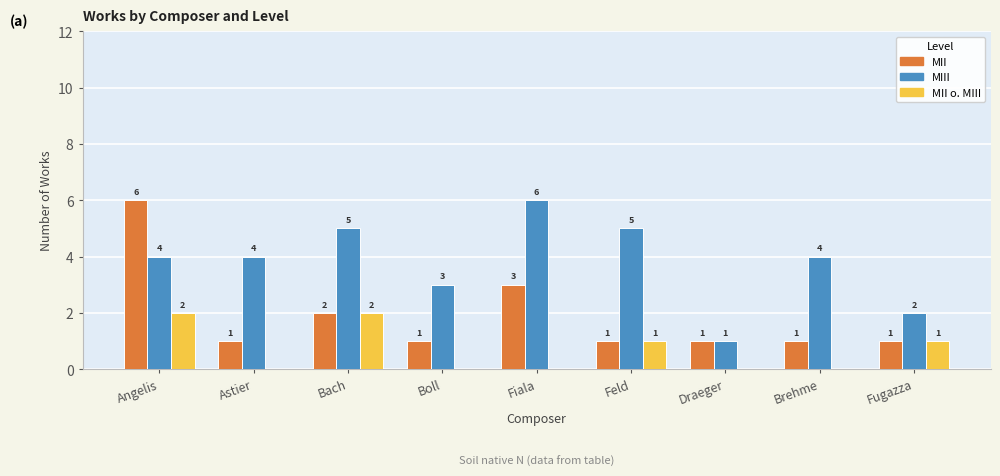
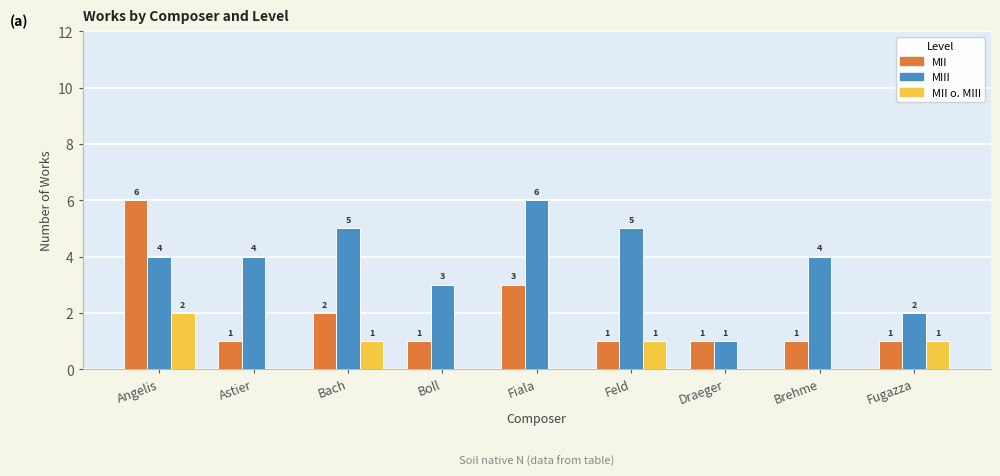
  {
    "MII": {
      "Angelis": 6,
      "Astier": 1,
      "Bach": 2,
      "Boll": 1,
      "Fiala": 3,
      "Feld": 1,
      "Draeger": 1,
      "Brehme": 1,
      "Fugazza": 1
    },
    "MIII": {
      "Angelis": 4,
      "Astier": 4,
      "Bach": 5,
      "Boll": 3,
      "Fiala": 6,
      "Feld": 5,
      "Draeger": 1,
      "Brehme": 4,
      "Fugazza": 2
    },
    "MII o. MIII": {
      "Angelis": 2,
-     "Bach": 2,
+     "Bach": 1,
      "Feld": 1,
      "Fugazza": 1
    }
  }
